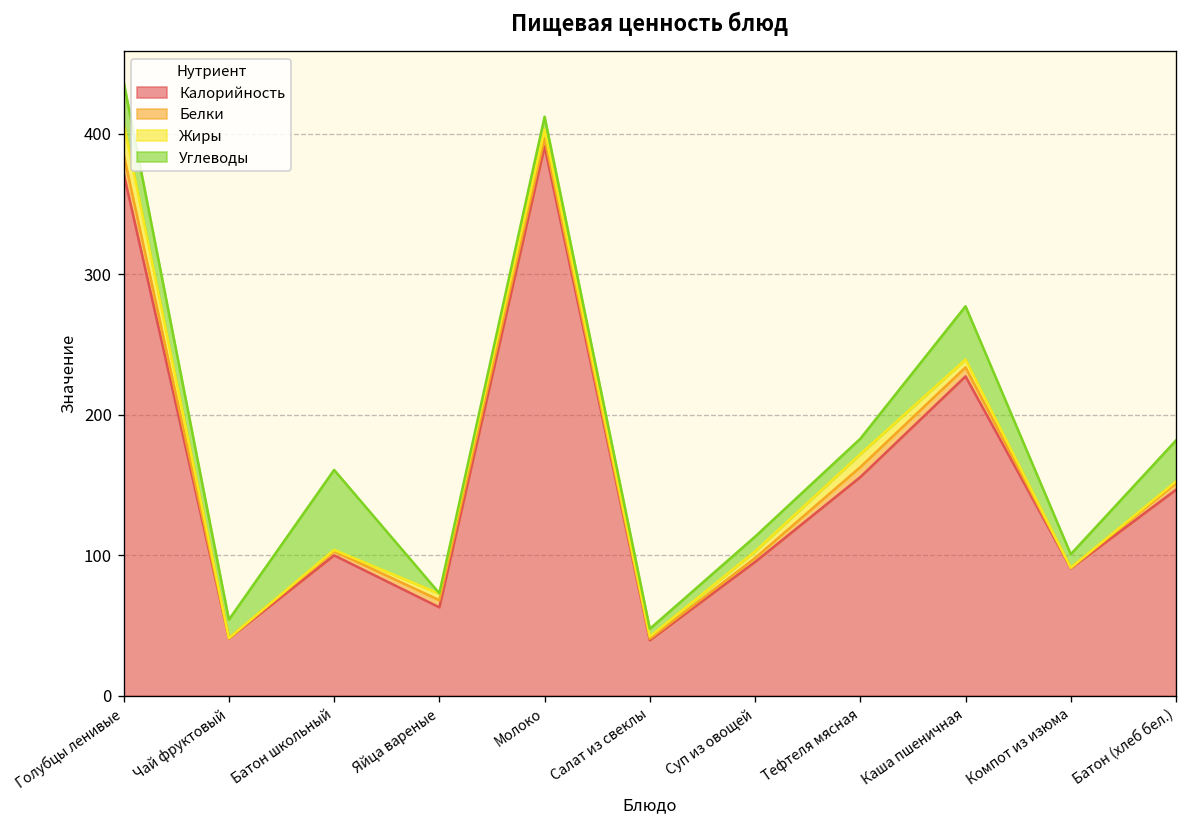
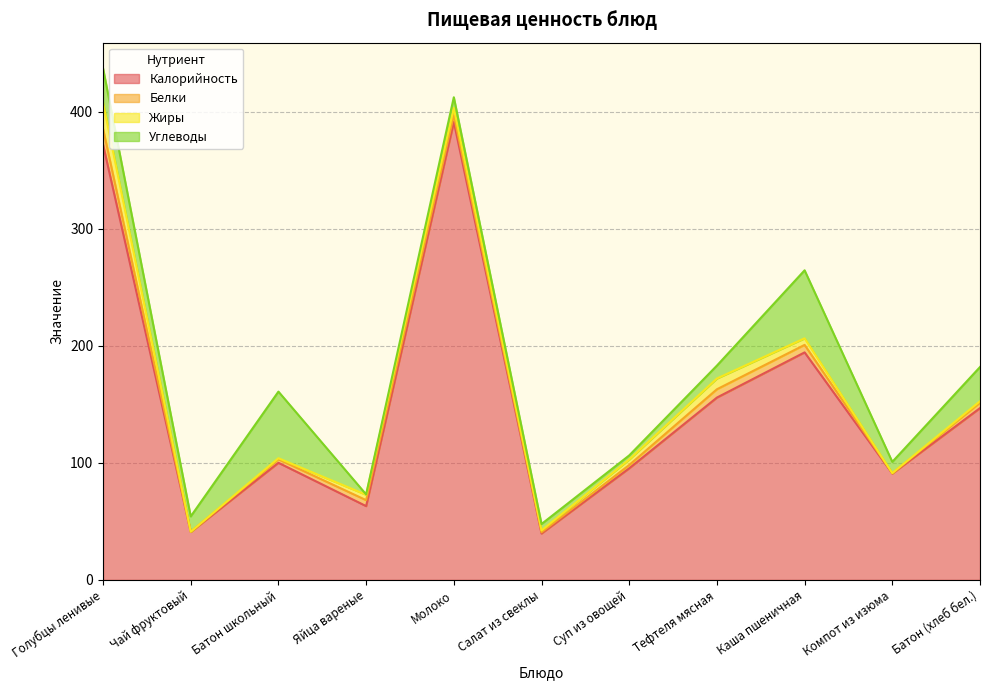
  {
    "Калорийность": {
      "Голубцы ленивые": 372,
      "Батон школьный": 100,
      "Яйца вареные": 63,
      "Молоко": 391,
      "Суп из овощей": 95,
      "Тефтеля мясная": 156,
-     "Каша пшеничная": 227,
+     "Каша пшеничная": 194,
      "Батон (хлеб бел.)": 147
    },
    "Углеводы": {
      "Голубцы ленивые": 29,
      "Чай фруктовый": 13,
      "Батон школьный": 57,
      "Молоко": 9,
      "Салат из свеклы": 6,
-     "Суп из овощей": 11,
+     "Суп из овощей": 4,
      "Тефтеля мясная": 11,
-     "Каша пшеничная": 38,
+     "Каша пшеничная": 58,
      "Компот из изюма": 10,
      "Батон (хлеб бел.)": 29
    }
  }
